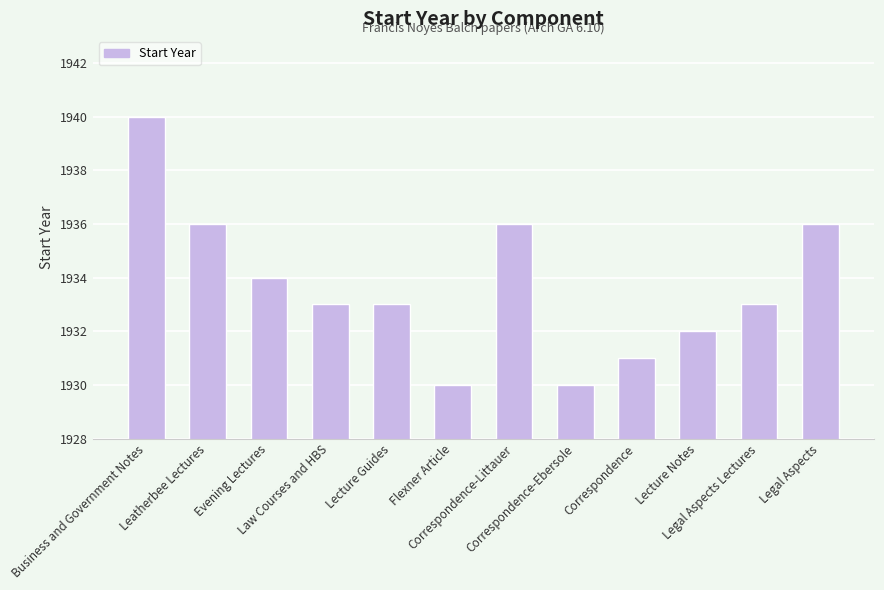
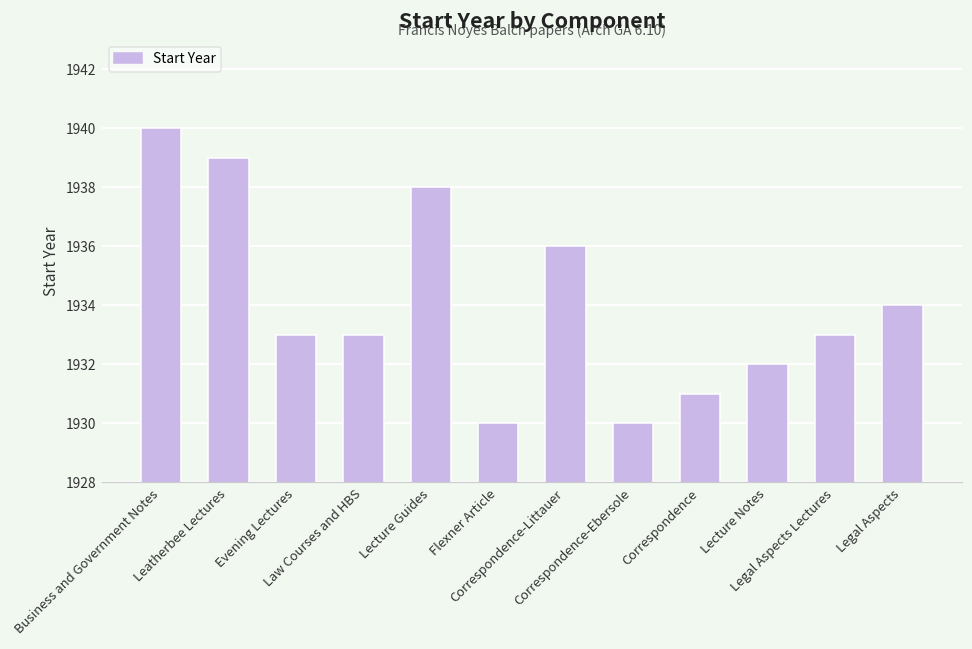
  {
    "Business and Government Notes": 1940,
-   "Leatherbee Lectures": 1936,
-   "Evening Lectures": 1934,
+   "Leatherbee Lectures": 1939,
+   "Evening Lectures": 1933,
    "Law Courses and HBS": 1933,
-   "Lecture Guides": 1933,
+   "Lecture Guides": 1938,
    "Flexner Article": 1930,
    "Correspondence-Littauer": 1936,
    "Correspondence-Ebersole": 1930,
    "Correspondence": 1931,
    "Lecture Notes": 1932,
    "Legal Aspects Lectures": 1933,
-   "Legal Aspects": 1936
+   "Legal Aspects": 1934
  }
